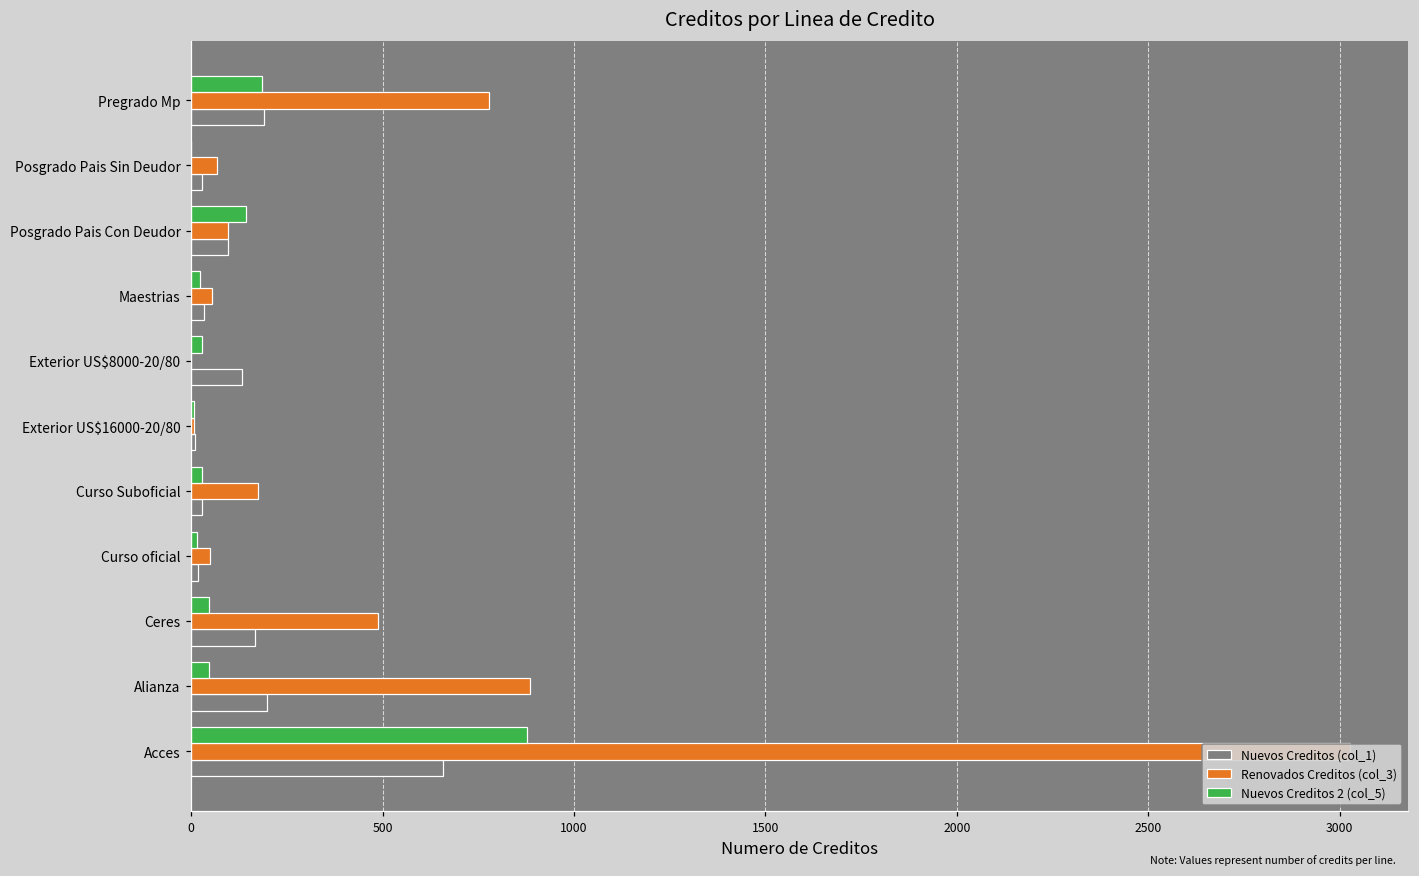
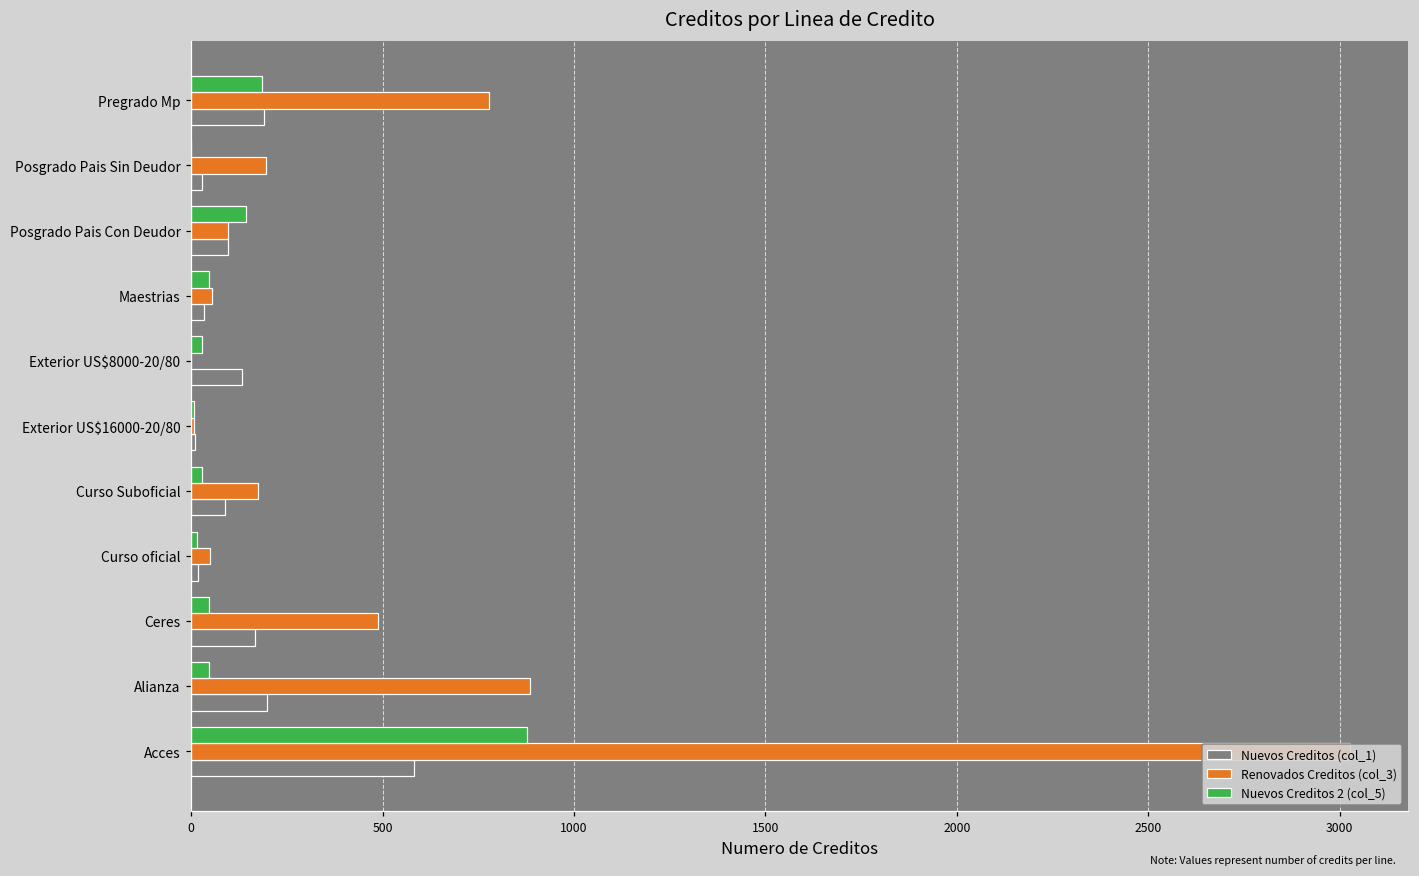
  {
    "Nuevos Creditos (col_1)": {
      "Pregrado Mp": 190,
      "Posgrado Pais Sin Deudor": 30,
      "Posgrado Pais Con Deudor": 100,
      "Maestrias": 30,
      "Exterior US$8000-20/80": 130,
      "Exterior US$16000-20/80": 10,
-     "Curso Suboficial": 30,
+     "Curso Suboficial": 90,
      "Curso oficial": 20,
      "Ceres": 170,
      "Alianza": 200,
-     "Acces": 660
+     "Acces": 580
    },
    "Renovados Creditos (col_3)": {
      "Pregrado Mp": 780,
-     "Posgrado Pais Sin Deudor": 70,
+     "Posgrado Pais Sin Deudor": 200,
      "Posgrado Pais Con Deudor": 100,
      "Maestrias": 50,
      "Exterior US$8000-20/80": 0,
      "Exterior US$16000-20/80": 10,
      "Curso Suboficial": 170,
      "Curso oficial": 50,
      "Ceres": 490,
      "Alianza": 890
    },
    "Nuevos Creditos 2 (col_5)": {
      "Pregrado Mp": 180,
      "Posgrado Pais Sin Deudor": 0,
      "Posgrado Pais Con Deudor": 140,
-     "Maestrias": 20,
+     "Maestrias": 50,
      "Exterior US$8000-20/80": 30,
      "Curso Suboficial": 30,
      "Curso oficial": 20,
      "Ceres": 50,
      "Alianza": 50,
      "Acces": 880
    }
  }
